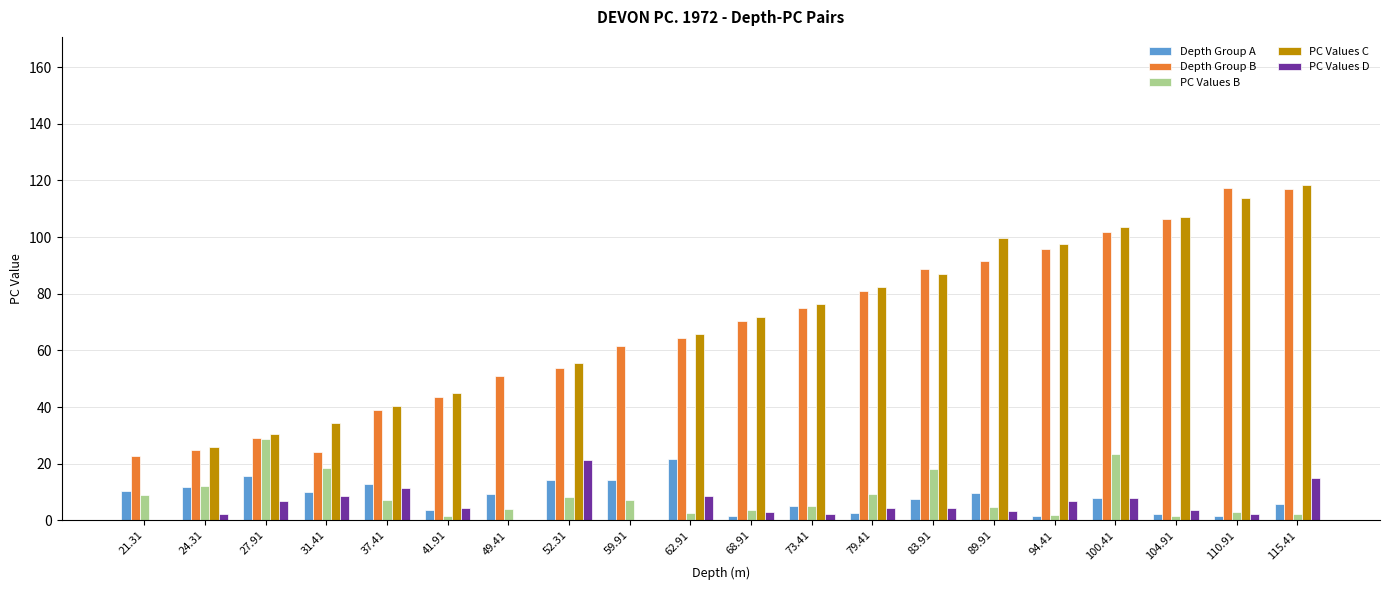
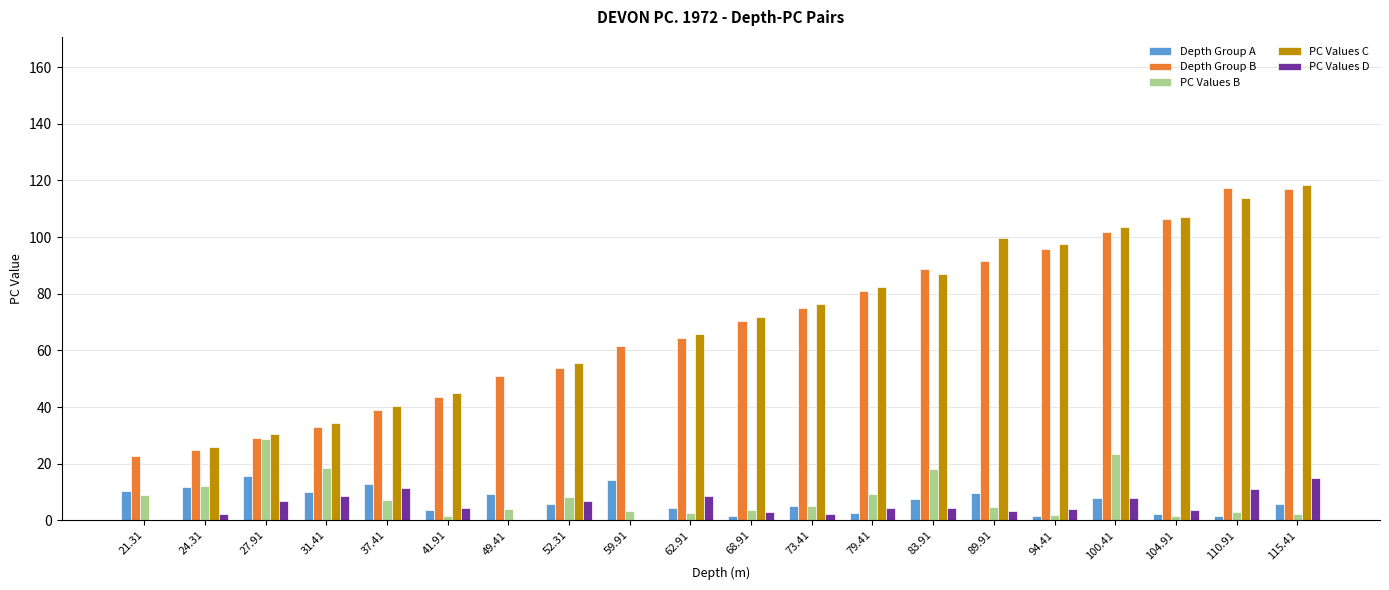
  {
    "Depth Group A": {
      "21.31": 10,
      "24.31": 12,
      "27.91": 16,
      "31.41": 10,
      "37.41": 13,
      "41.91": 4,
      "49.41": 9,
-     "52.31": 14,
+     "52.31": 6,
      "59.91": 14,
-     "62.91": 22,
+     "62.91": 5,
      "68.91": 1,
      "73.41": 5,
      "79.41": 3,
      "83.91": 7,
      "89.91": 10,
      "94.41": 2,
      "100.41": 8,
      "104.91": 2,
      "110.91": 2,
      "115.41": 6
    },
    "Depth Group B": {
      "21.31": 23,
      "24.31": 25,
      "27.91": 29,
-     "31.41": 24,
+     "31.41": 33,
      "37.41": 39,
      "41.91": 43,
      "49.41": 51,
      "52.31": 54,
      "59.91": 61,
      "62.91": 64,
      "68.91": 70,
      "73.41": 75,
      "79.41": 81,
      "83.91": 89,
      "89.91": 91,
      "94.41": 96,
      "100.41": 102,
      "104.91": 106,
      "110.91": 117,
      "115.41": 117
    },
    "PC Values B": {
      "21.31": 9,
      "24.31": 12,
      "27.91": 29,
      "31.41": 19,
      "37.41": 7,
      "41.91": 2,
      "49.41": 4,
      "52.31": 8,
-     "59.91": 7,
+     "59.91": 3,
      "62.91": 3,
      "68.91": 4,
      "73.41": 5,
      "79.41": 9,
      "83.91": 18,
      "89.91": 5,
      "94.41": 2,
      "100.41": 24,
      "104.91": 1,
      "110.91": 3,
      "115.41": 2
    },
    "PC Values C": {
      "21.31": 0,
      "24.31": 26,
      "27.91": 30,
      "31.41": 34,
      "37.41": 40,
      "41.91": 45,
      "49.41": 0,
      "52.31": 55,
      "59.91": 0,
      "62.91": 66,
      "68.91": 72,
      "73.41": 76,
      "79.41": 82,
      "83.91": 87,
      "89.91": 100,
      "94.41": 97,
      "100.41": 103,
      "104.91": 107,
      "110.91": 114,
      "115.41": 118
    },
    "PC Values D": {
      "21.31": 0,
      "24.31": 2,
      "27.91": 7,
      "31.41": 9,
      "37.41": 11,
      "41.91": 4,
      "49.41": 0,
-     "52.31": 21,
+     "52.31": 7,
      "59.91": 0,
      "62.91": 8,
      "68.91": 3,
      "73.41": 2,
      "79.41": 5,
      "83.91": 4,
      "89.91": 3,
-     "94.41": 7,
+     "94.41": 4,
      "100.41": 8,
      "104.91": 4,
-     "110.91": 2,
+     "110.91": 11,
      "115.41": 15
    }
  }
